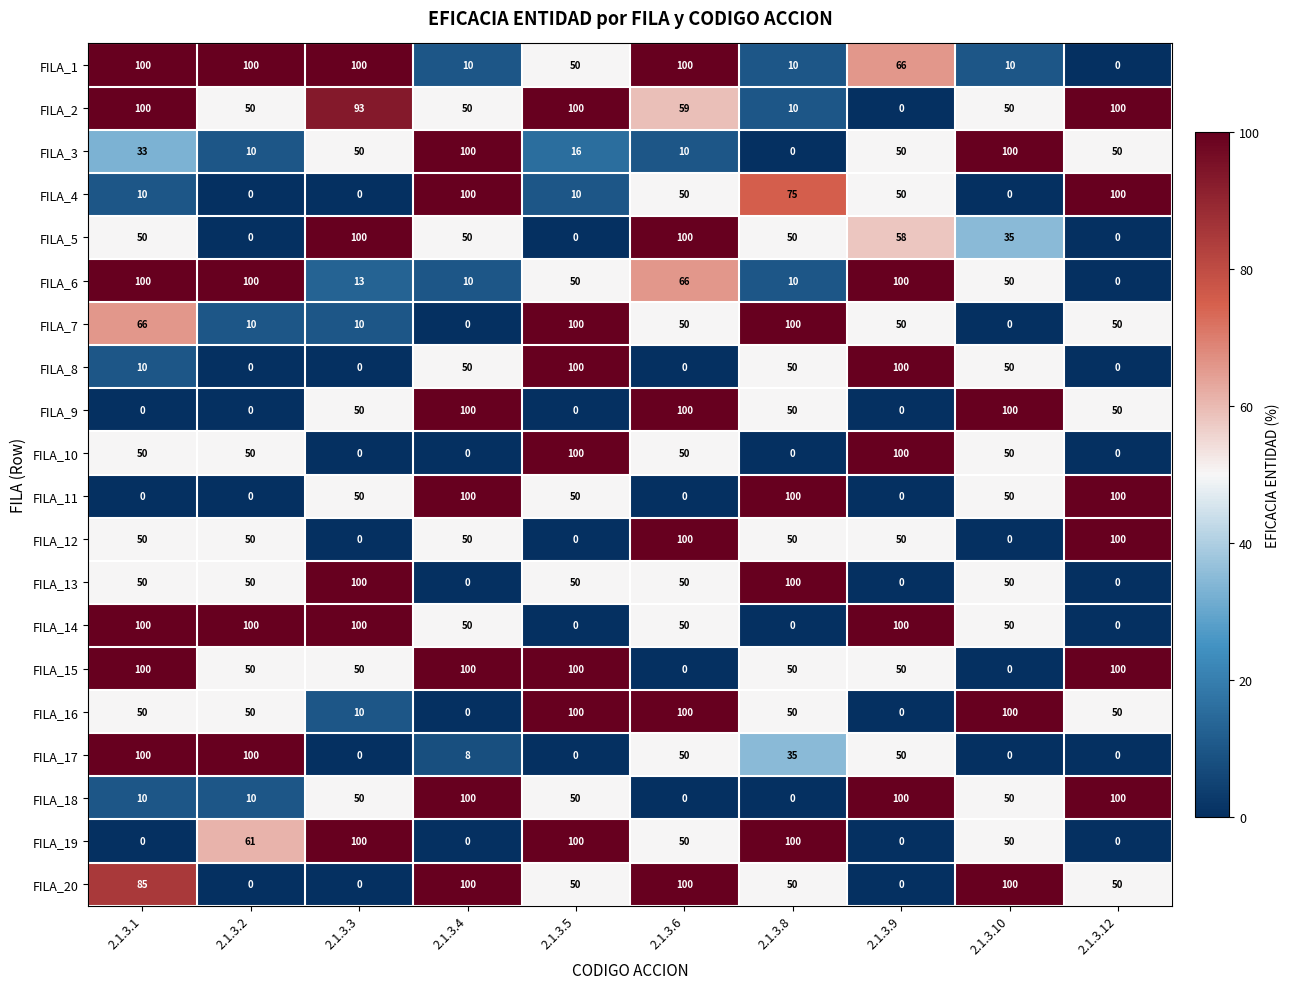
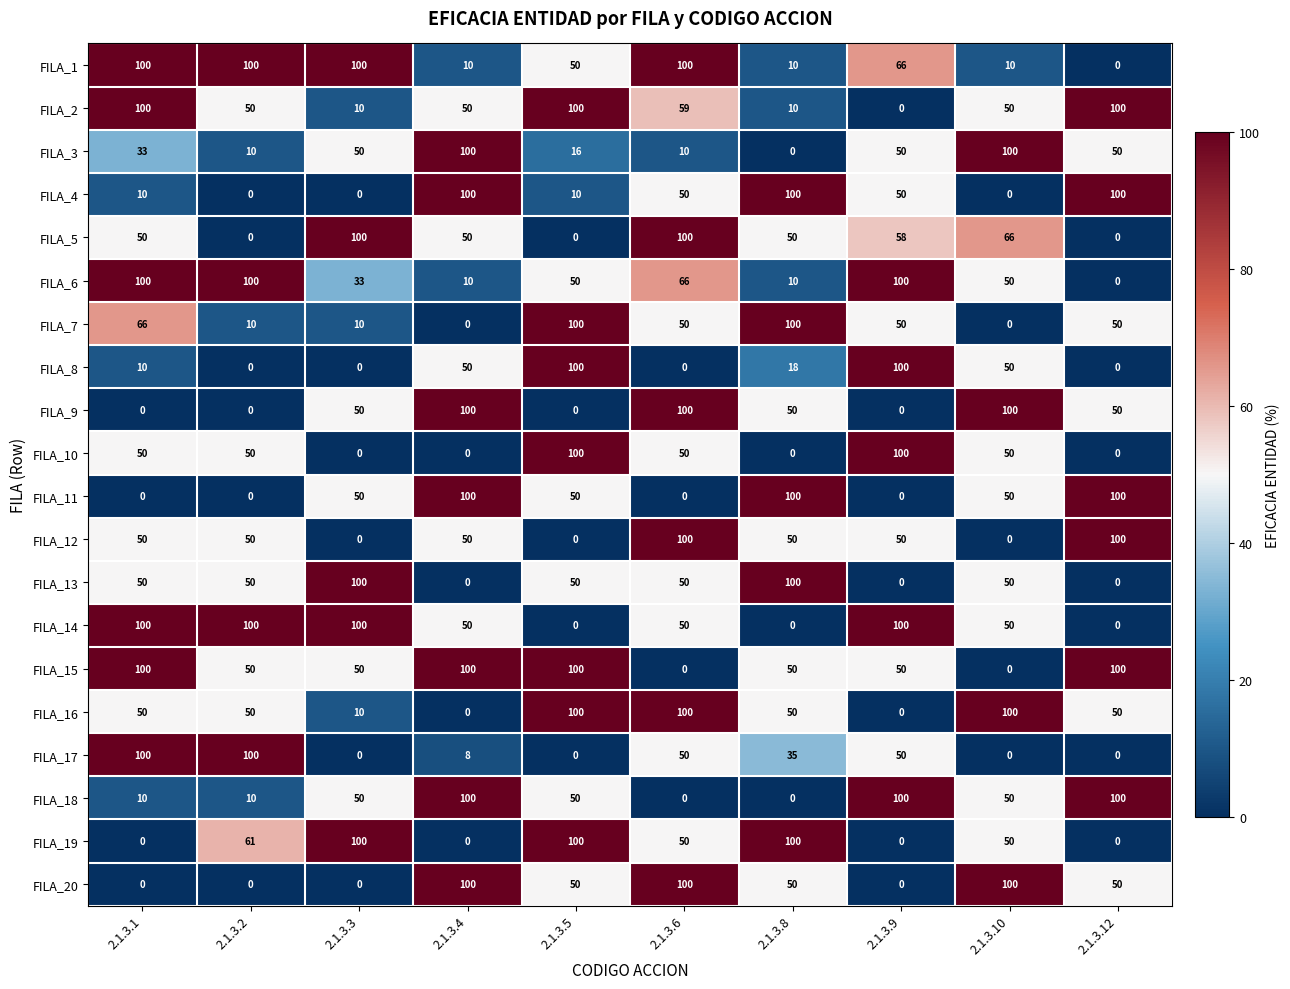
  {
    "FILA_1": {
      "2.1.3.1": 100,
      "2.1.3.2": 100,
      "2.1.3.3": 100,
      "2.1.3.4": 10,
      "2.1.3.5": 50,
      "2.1.3.6": 100,
      "2.1.3.8": 10,
      "2.1.3.9": 66,
      "2.1.3.10": 10,
      "2.1.3.12": 0
    },
    "FILA_2": {
      "2.1.3.1": 100,
      "2.1.3.2": 50,
-     "2.1.3.3": 93,
+     "2.1.3.3": 10,
      "2.1.3.4": 50,
      "2.1.3.5": 100,
      "2.1.3.6": 59,
      "2.1.3.8": 10,
      "2.1.3.9": 0,
      "2.1.3.10": 50,
      "2.1.3.12": 100
    },
    "FILA_3": {
      "2.1.3.1": 33,
      "2.1.3.2": 10,
      "2.1.3.3": 50,
      "2.1.3.4": 100,
      "2.1.3.5": 16,
      "2.1.3.6": 10,
      "2.1.3.8": 0,
      "2.1.3.9": 50,
      "2.1.3.10": 100,
      "2.1.3.12": 50
    },
    "FILA_4": {
      "2.1.3.1": 10,
      "2.1.3.2": 0,
      "2.1.3.3": 0,
      "2.1.3.4": 100,
      "2.1.3.5": 10,
      "2.1.3.6": 50,
-     "2.1.3.8": 75,
+     "2.1.3.8": 100,
      "2.1.3.9": 50,
      "2.1.3.10": 0,
      "2.1.3.12": 100
    },
    "FILA_5": {
      "2.1.3.1": 50,
      "2.1.3.2": 0,
      "2.1.3.3": 100,
      "2.1.3.4": 50,
      "2.1.3.5": 0,
      "2.1.3.6": 100,
      "2.1.3.8": 50,
      "2.1.3.9": 58,
-     "2.1.3.10": 35,
+     "2.1.3.10": 66,
      "2.1.3.12": 0
    },
    "FILA_6": {
      "2.1.3.1": 100,
      "2.1.3.2": 100,
-     "2.1.3.3": 13,
+     "2.1.3.3": 33,
      "2.1.3.4": 10,
      "2.1.3.5": 50,
      "2.1.3.6": 66,
      "2.1.3.8": 10,
      "2.1.3.9": 100,
      "2.1.3.10": 50,
      "2.1.3.12": 0
    },
    "FILA_7": {
      "2.1.3.1": 66,
      "2.1.3.2": 10,
      "2.1.3.3": 10,
      "2.1.3.4": 0,
      "2.1.3.5": 100,
      "2.1.3.6": 50,
      "2.1.3.8": 100,
      "2.1.3.9": 50,
      "2.1.3.10": 0,
      "2.1.3.12": 50
    },
    "FILA_8": {
      "2.1.3.1": 10,
      "2.1.3.2": 0,
      "2.1.3.3": 0,
      "2.1.3.4": 50,
      "2.1.3.5": 100,
      "2.1.3.6": 0,
-     "2.1.3.8": 50,
+     "2.1.3.8": 18,
      "2.1.3.9": 100,
      "2.1.3.10": 50,
      "2.1.3.12": 0
    },
    "FILA_9": {
      "2.1.3.1": 0,
      "2.1.3.2": 0,
      "2.1.3.3": 50,
      "2.1.3.4": 100,
      "2.1.3.5": 0,
      "2.1.3.6": 100,
      "2.1.3.8": 50,
      "2.1.3.9": 0,
      "2.1.3.10": 100,
      "2.1.3.12": 50
    },
    "FILA_10": {
      "2.1.3.1": 50,
      "2.1.3.2": 50,
      "2.1.3.3": 0,
      "2.1.3.4": 0,
      "2.1.3.5": 100,
      "2.1.3.6": 50,
      "2.1.3.8": 0,
      "2.1.3.9": 100,
      "2.1.3.10": 50,
      "2.1.3.12": 0
    },
    "FILA_11": {
      "2.1.3.1": 0,
      "2.1.3.2": 0,
      "2.1.3.3": 50,
      "2.1.3.4": 100,
      "2.1.3.5": 50,
      "2.1.3.6": 0,
      "2.1.3.8": 100,
      "2.1.3.9": 0,
      "2.1.3.10": 50,
      "2.1.3.12": 100
    },
    "FILA_12": {
      "2.1.3.1": 50,
      "2.1.3.2": 50,
      "2.1.3.3": 0,
      "2.1.3.4": 50,
      "2.1.3.5": 0,
      "2.1.3.6": 100,
      "2.1.3.8": 50,
      "2.1.3.9": 50,
      "2.1.3.10": 0,
      "2.1.3.12": 100
    },
    "FILA_13": {
      "2.1.3.1": 50,
      "2.1.3.2": 50,
      "2.1.3.3": 100,
      "2.1.3.4": 0,
      "2.1.3.5": 50,
      "2.1.3.6": 50,
      "2.1.3.8": 100,
      "2.1.3.9": 0,
      "2.1.3.10": 50,
      "2.1.3.12": 0
    },
    "FILA_14": {
      "2.1.3.1": 100,
      "2.1.3.2": 100,
      "2.1.3.3": 100,
      "2.1.3.4": 50,
      "2.1.3.5": 0,
      "2.1.3.6": 50,
      "2.1.3.8": 0,
      "2.1.3.9": 100,
      "2.1.3.10": 50,
      "2.1.3.12": 0
    },
    "FILA_15": {
      "2.1.3.1": 100,
      "2.1.3.2": 50,
      "2.1.3.3": 50,
      "2.1.3.4": 100,
      "2.1.3.5": 100,
      "2.1.3.6": 0,
      "2.1.3.8": 50,
      "2.1.3.9": 50,
      "2.1.3.10": 0,
      "2.1.3.12": 100
    },
    "FILA_16": {
      "2.1.3.1": 50,
      "2.1.3.2": 50,
      "2.1.3.3": 10,
      "2.1.3.4": 0,
      "2.1.3.5": 100,
      "2.1.3.6": 100,
      "2.1.3.8": 50,
      "2.1.3.9": 0,
      "2.1.3.10": 100,
      "2.1.3.12": 50
    },
    "FILA_17": {
      "2.1.3.1": 100,
      "2.1.3.2": 100,
      "2.1.3.3": 0,
      "2.1.3.4": 8,
      "2.1.3.5": 0,
      "2.1.3.6": 50,
      "2.1.3.8": 35,
      "2.1.3.9": 50,
      "2.1.3.10": 0,
      "2.1.3.12": 0
    },
    "FILA_18": {
      "2.1.3.1": 10,
      "2.1.3.2": 10,
      "2.1.3.3": 50,
      "2.1.3.4": 100,
      "2.1.3.5": 50,
      "2.1.3.6": 0,
      "2.1.3.8": 0,
      "2.1.3.9": 100,
      "2.1.3.10": 50,
      "2.1.3.12": 100
    },
    "FILA_19": {
      "2.1.3.1": 0,
      "2.1.3.2": 61,
      "2.1.3.3": 100,
      "2.1.3.4": 0,
      "2.1.3.5": 100,
      "2.1.3.6": 50,
      "2.1.3.8": 100,
      "2.1.3.9": 0,
      "2.1.3.10": 50,
      "2.1.3.12": 0
    },
    "FILA_20": {
-     "2.1.3.1": 85,
+     "2.1.3.1": 0,
      "2.1.3.2": 0,
      "2.1.3.3": 0,
      "2.1.3.4": 100,
      "2.1.3.5": 50,
      "2.1.3.6": 100,
      "2.1.3.8": 50,
      "2.1.3.9": 0,
      "2.1.3.10": 100,
      "2.1.3.12": 50
    }
  }
